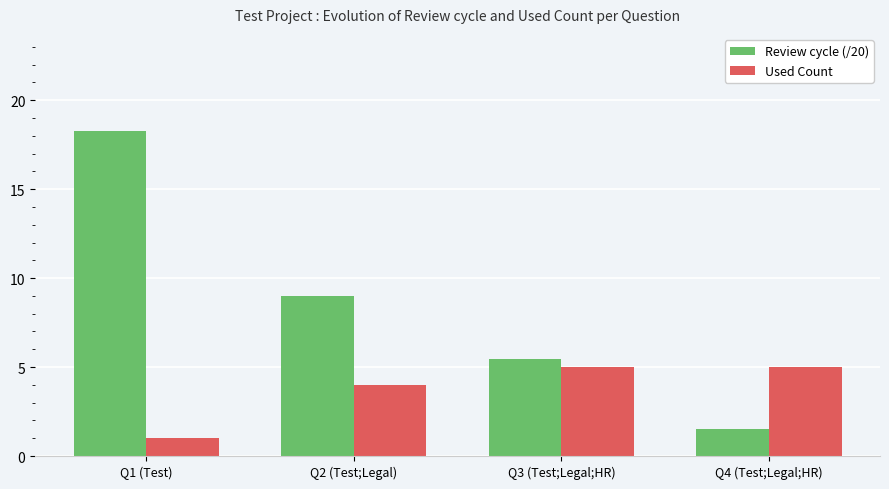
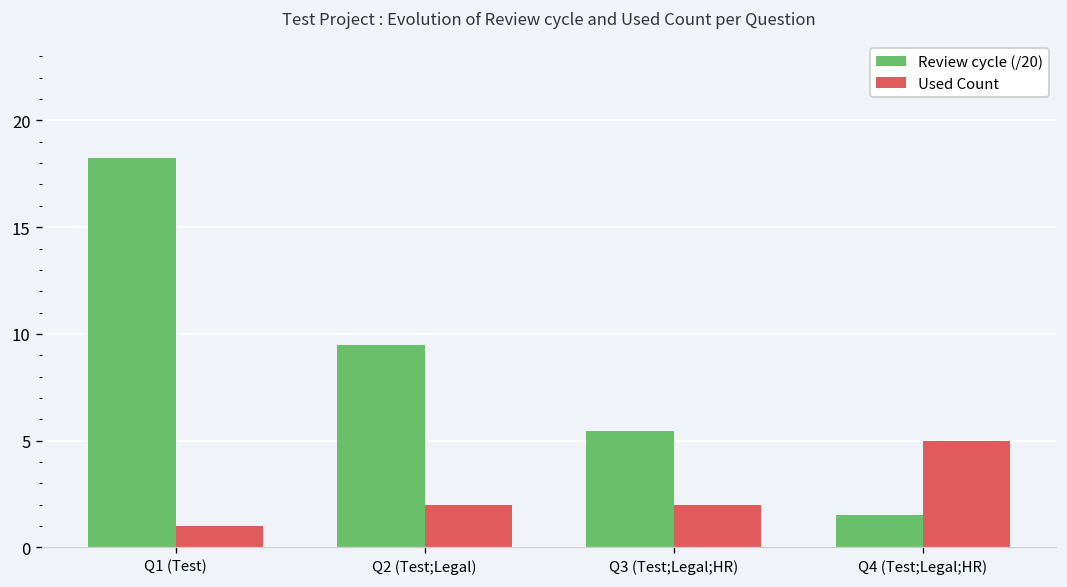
  {
    "Review cycle (/20)": {
      "Q1 (Test)": 18.3,
-     "Q2 (Test;Legal)": 9.0,
+     "Q2 (Test;Legal)": 9.5,
      "Q3 (Test;Legal;HR)": 5.5,
      "Q4 (Test;Legal;HR)": 1.5
    },
    "Used Count": {
      "Q1 (Test)": 1,
-     "Q2 (Test;Legal)": 4,
-     "Q3 (Test;Legal;HR)": 5,
+     "Q2 (Test;Legal)": 2,
+     "Q3 (Test;Legal;HR)": 2,
      "Q4 (Test;Legal;HR)": 5
    }
  }
